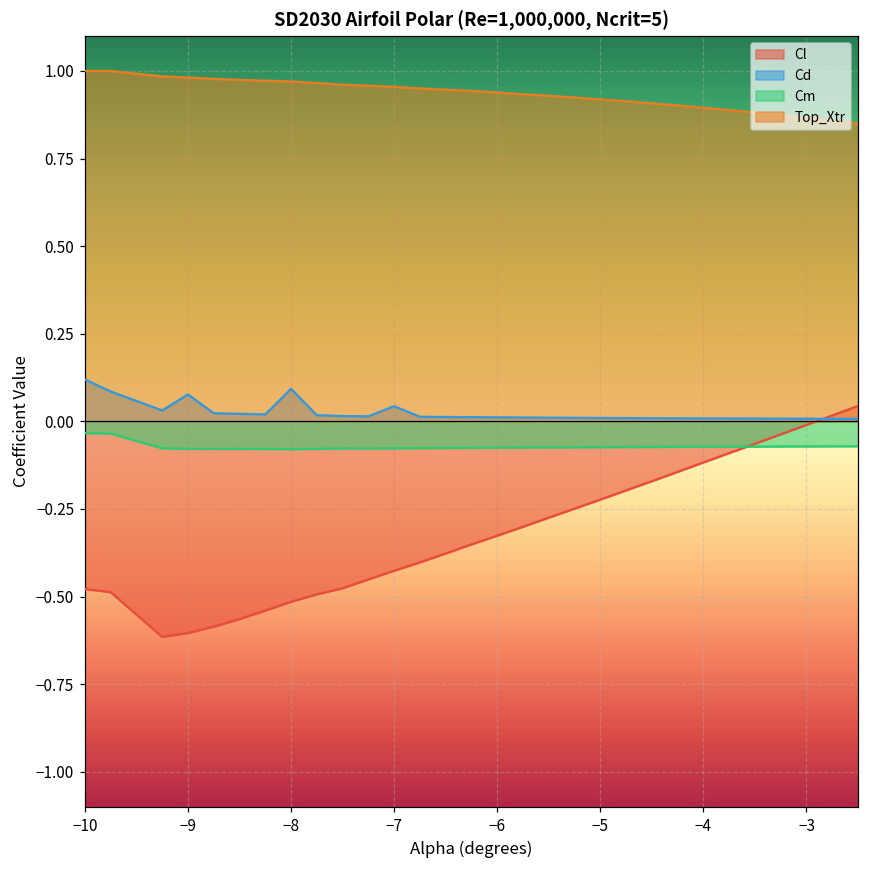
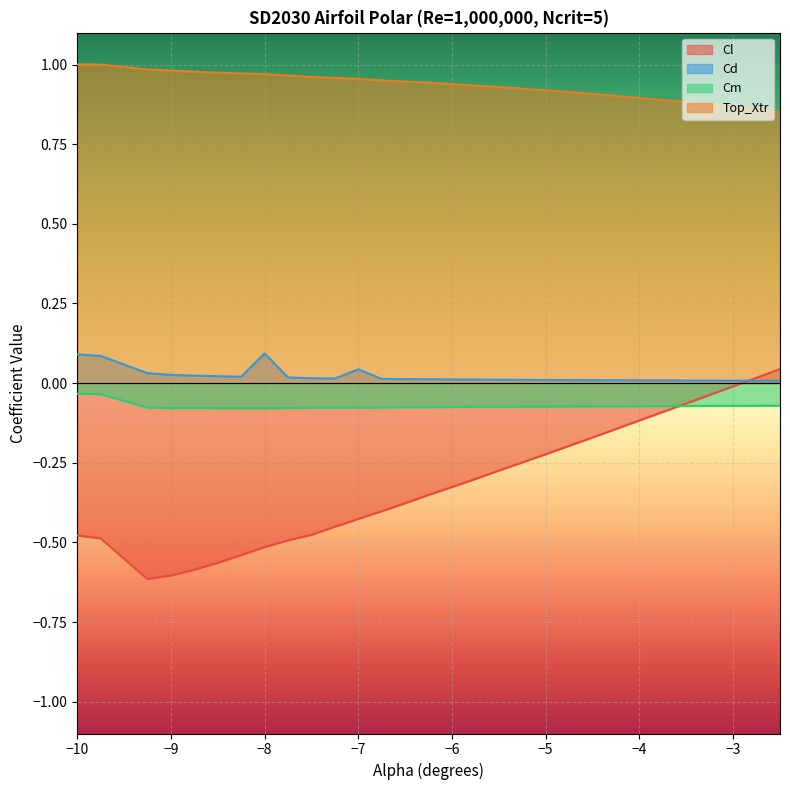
  {
    "Cd": {
-     "−10": 0.12,
-     "−9": 0.08,
+     "−10": 0.09,
+     "−9": 0.03,
      "−8": 0.09,
      "−7": 0.04,
      "−6": 0.01,
      "−5": 0.01,
      "−4": 0.01
    }
  }
